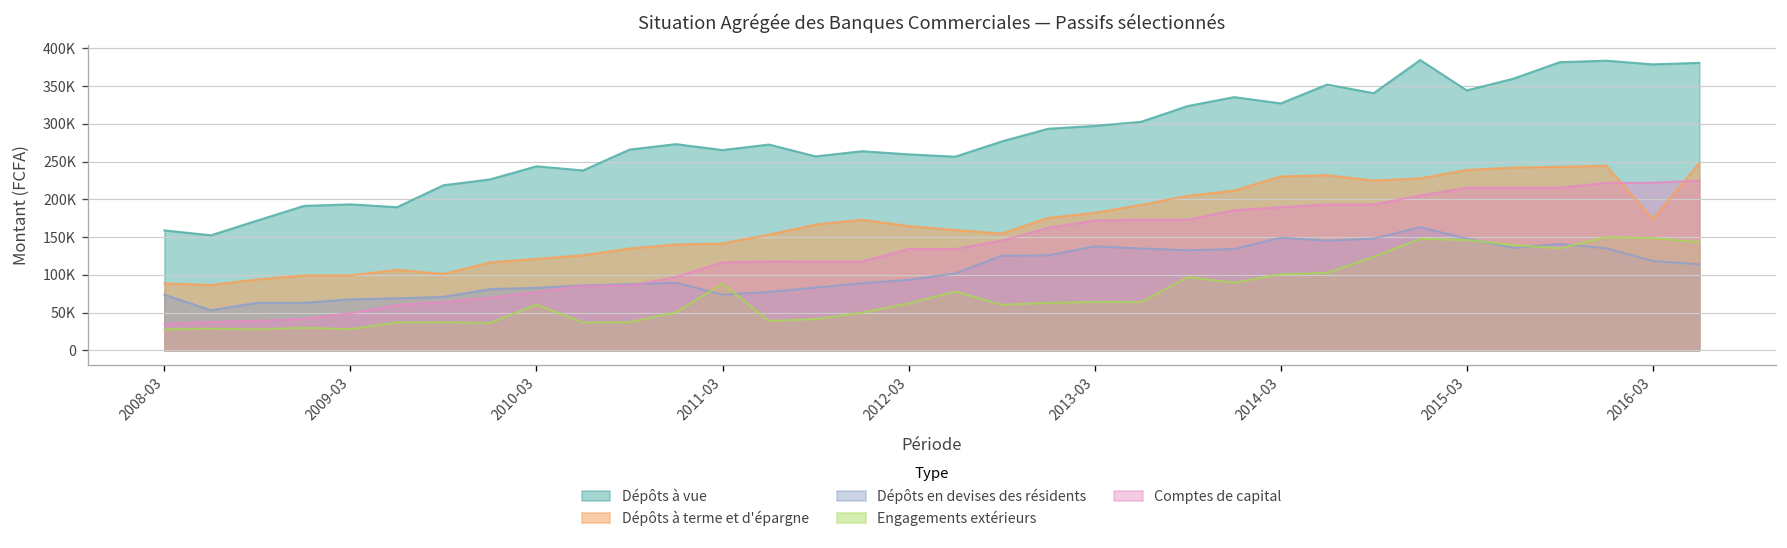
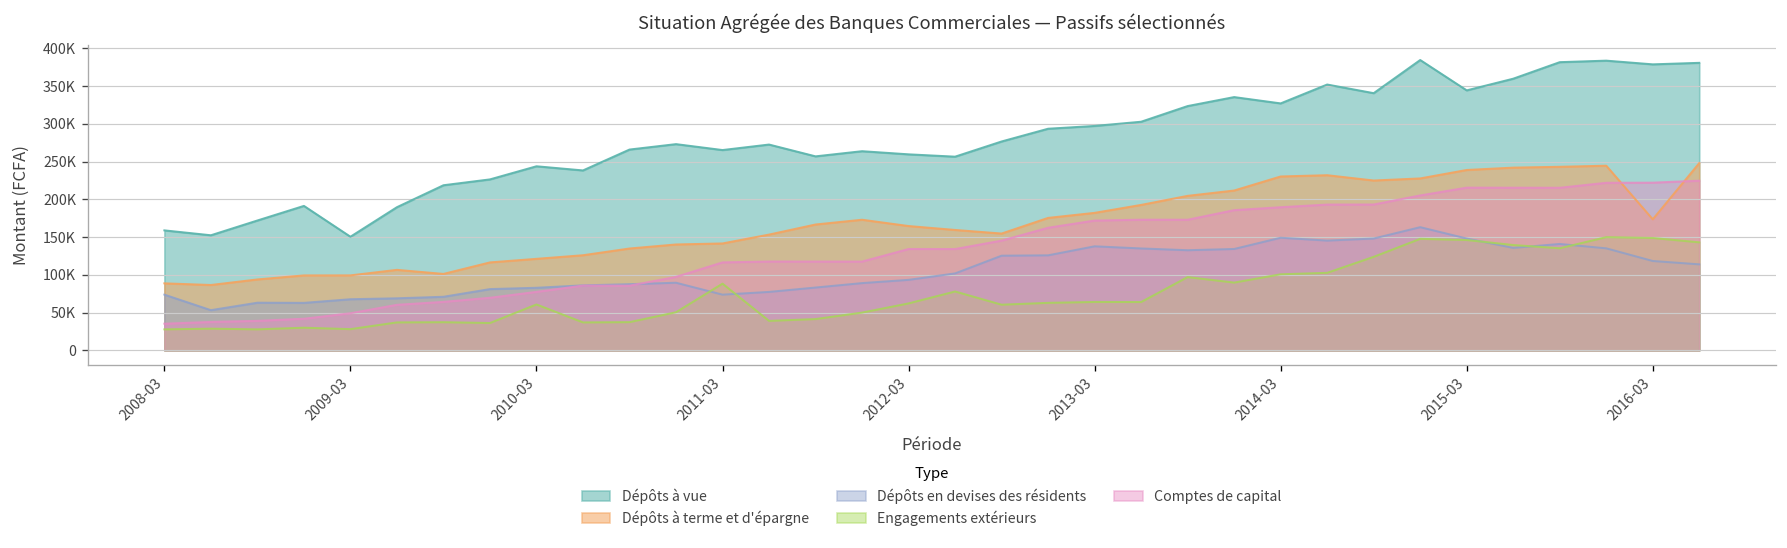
  {
    "Dépôts à vue": {
      "2008-03": 160000,
-     "2009-03": 190000,
+     "2009-03": 150000,
      "2010-03": 240000,
      "2011-03": 270000,
      "2012-03": 260000,
      "2013-03": 300000,
      "2014-03": 330000,
      "2015-03": 340000,
      "2016-03": 380000
    },
    "Dépôts à terme et d'épargne": {
      "2008-03": 90000,
      "2009-03": 100000,
      "2010-03": 120000,
      "2011-03": 140000,
      "2012-03": 160000,
      "2013-03": 180000,
      "2014-03": 230000,
      "2015-03": 240000,
      "2016-03": 170000
    },
    "Dépôts en devises des résidents": {
      "2008-03": 70000,
      "2009-03": 70000,
      "2010-03": 80000,
      "2011-03": 70000,
      "2012-03": 90000,
      "2013-03": 140000,
      "2014-03": 150000,
      "2016-03": 120000
    },
    "Engagements extérieurs": {
      "2008-03": 30000,
      "2009-03": 30000,
      "2010-03": 60000,
      "2011-03": 90000,
      "2012-03": 60000,
      "2013-03": 60000,
      "2014-03": 100000,
      "2016-03": 150000
    },
    "Comptes de capital": {
      "2008-03": 40000,
      "2009-03": 50000,
      "2010-03": 80000,
      "2011-03": 120000,
      "2012-03": 130000,
      "2013-03": 170000,
      "2014-03": 190000,
      "2015-03": 220000,
      "2016-03": 220000
    }
  }
